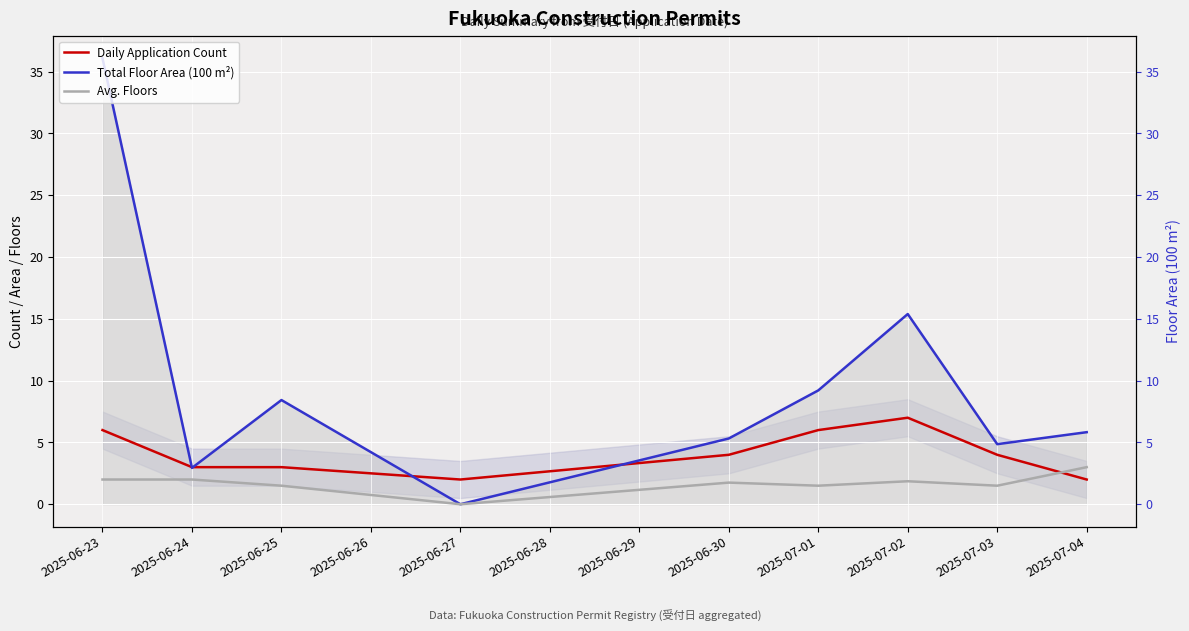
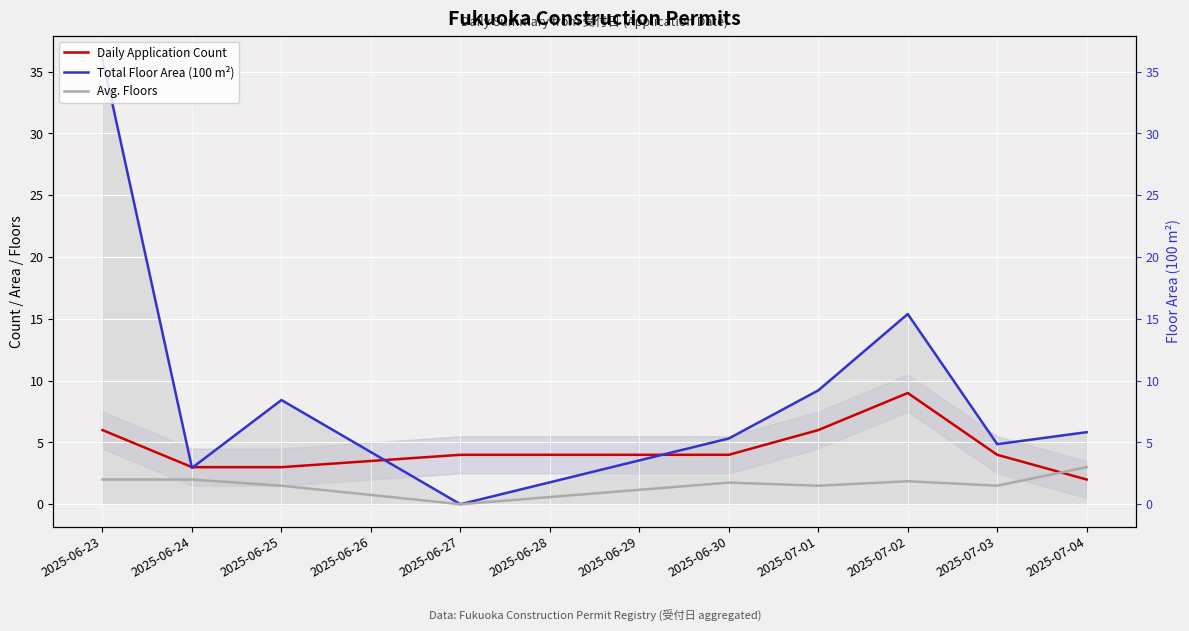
  {
    "Daily Application Count": {
      "2025-06-23": 6,
      "2025-06-25": 3,
-     "2025-06-27": 2,
+     "2025-06-27": 4,
      "2025-06-30": 4,
      "2025-07-01": 6,
-     "2025-07-02": 7,
+     "2025-07-02": 9,
      "2025-07-03": 4,
      "2025-07-04": 2
    },
    "Total Floor Area (100 m²)": {
      "2025-06-25": 8.4,
      "2025-07-01": 9.2,
      "2025-07-02": 15.4,
      "2025-07-03": 5,
      "2025-07-04": 6
    }
  }
